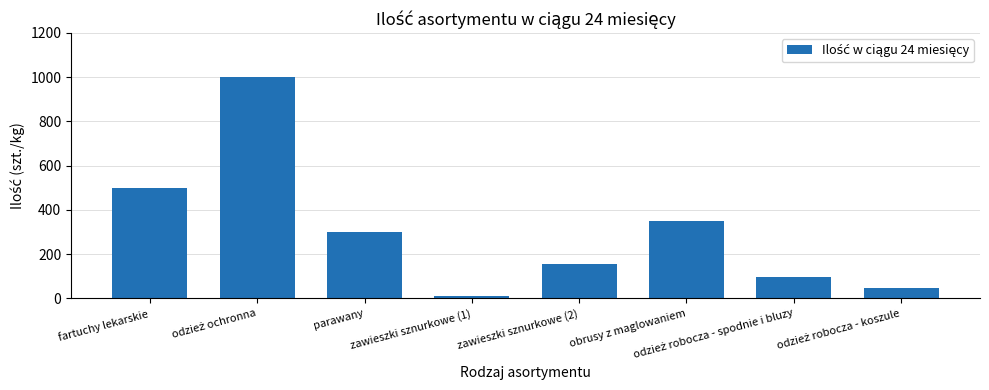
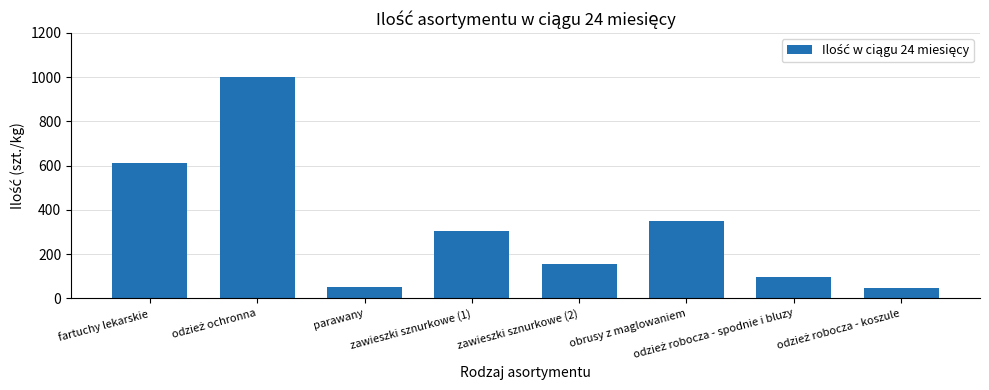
  {
-   "fartuchy lekarskie": 500,
+   "fartuchy lekarskie": 610,
    "odzież ochronna": 1000,
-   "parawany": 300,
-   "zawieszki sznurkowe (1)": 10,
+   "parawany": 50,
+   "zawieszki sznurkowe (1)": 300,
    "zawieszki sznurkowe (2)": 160,
    "obrusy z maglowaniem": 350,
    "odzież robocza - spodnie i bluzy": 100,
    "odzież robocza - koszule": 50
  }
